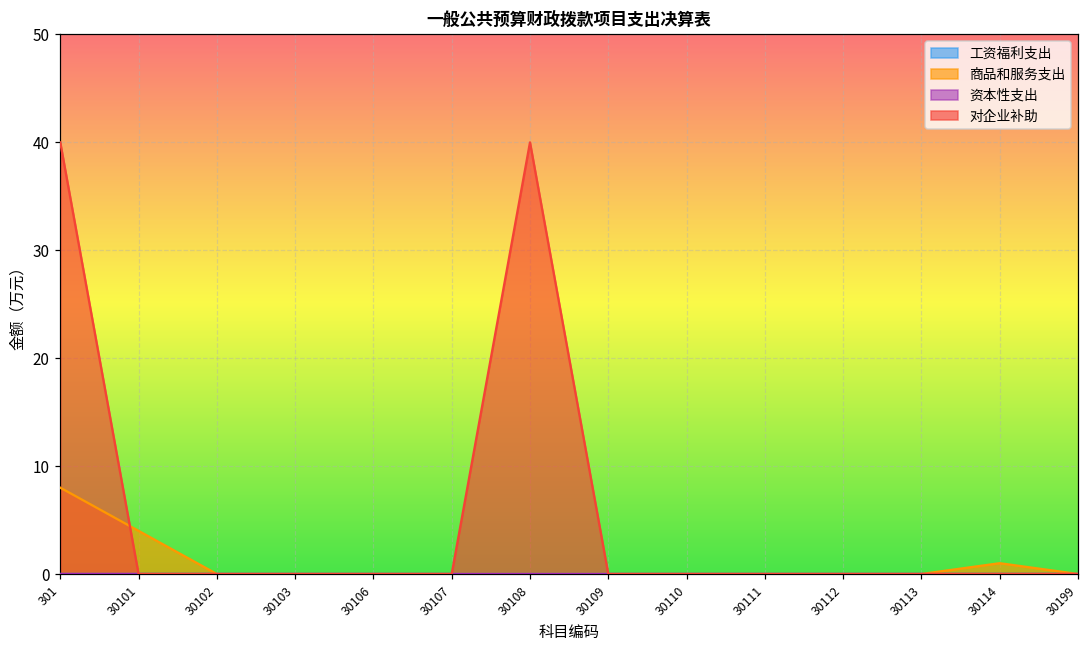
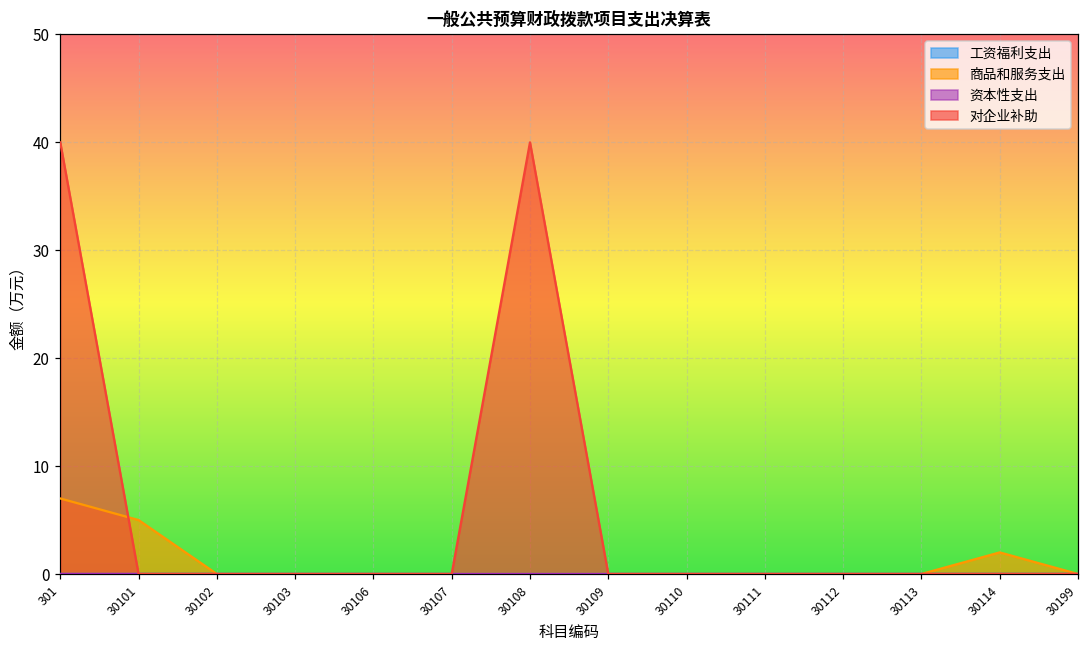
  {
    "资本性支出": {
      "301": 0
    },
    "商品和服务支出": {
-     "301": 8,
-     "30101": 4,
-     "30114": 1
+     "301": 7,
+     "30101": 5,
+     "30114": 2
    },
    "对企业补助": {
      "301": 40,
      "30108": 40
    }
  }
